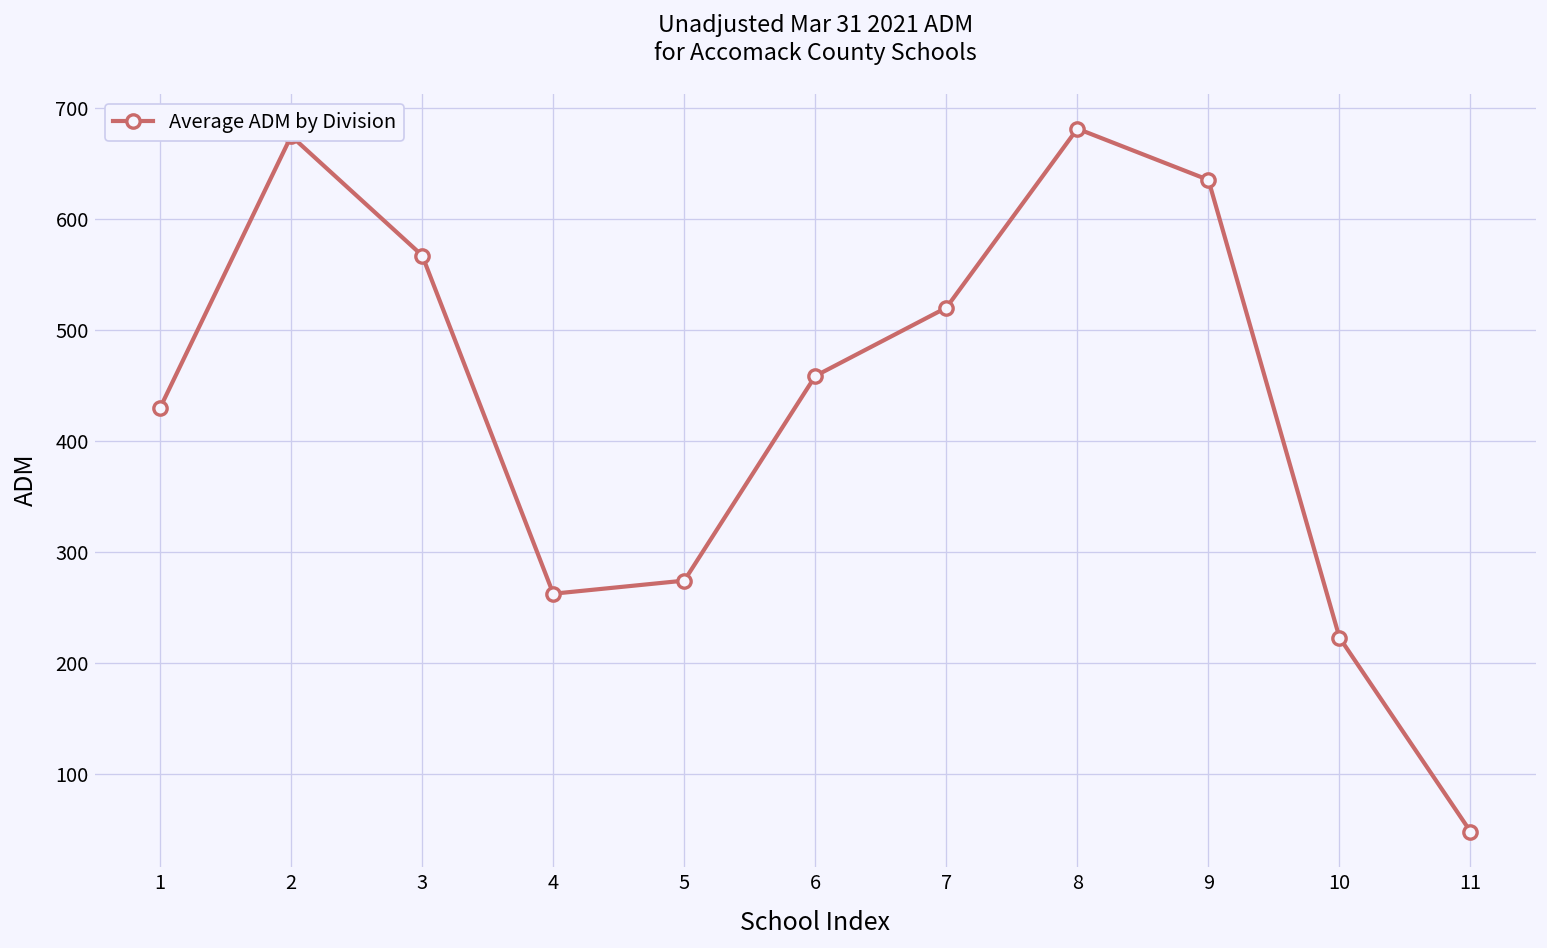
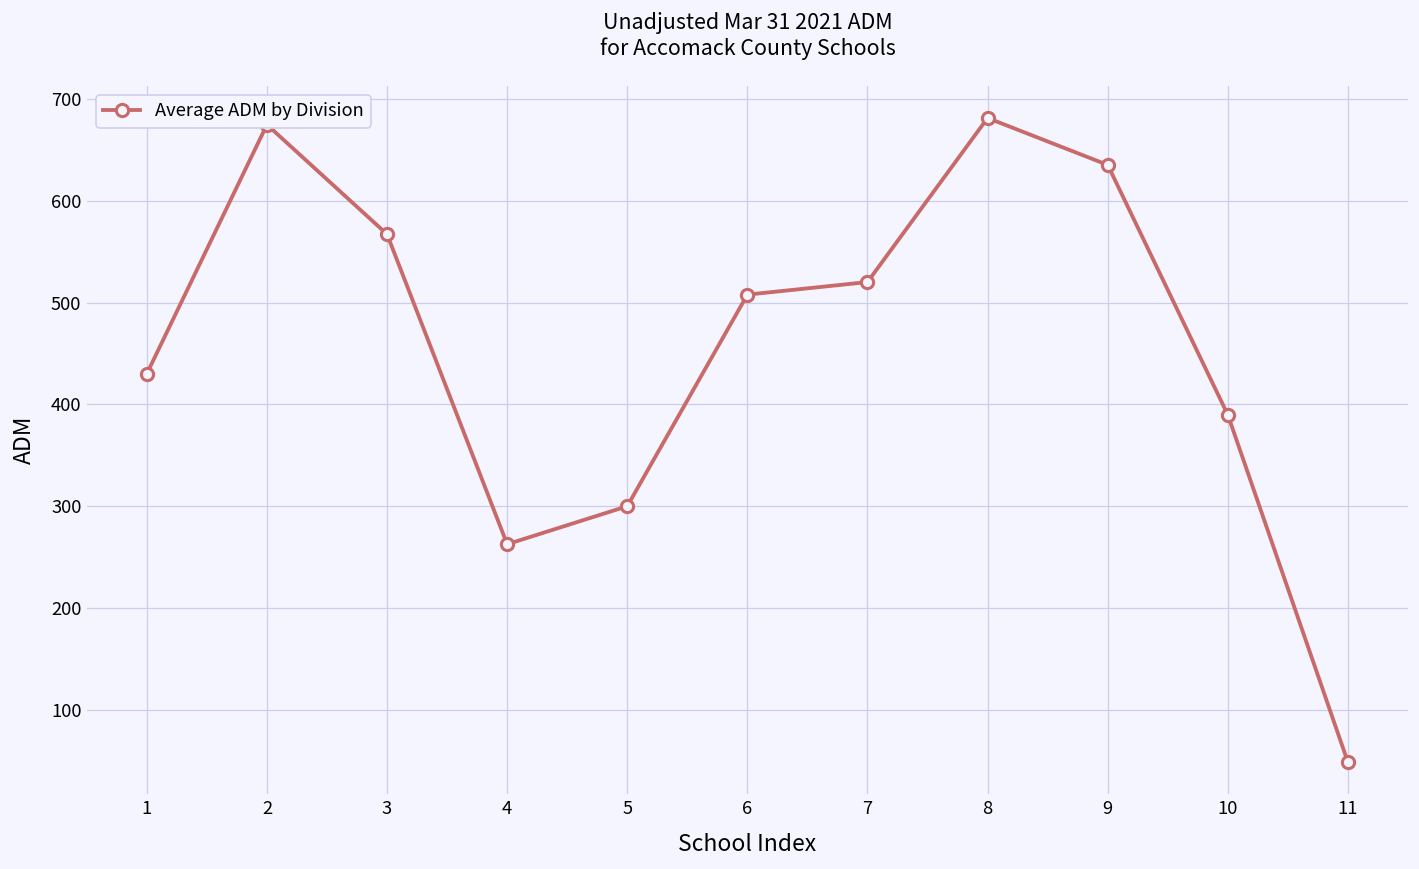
  {
    "1": 430,
    "3": 570,
    "4": 260,
-   "5": 270,
-   "6": 460,
+   "5": 300,
+   "6": 510,
    "7": 520,
    "8": 680,
    "9": 640,
-   "10": 220,
+   "10": 390,
    "11": 50
  }
